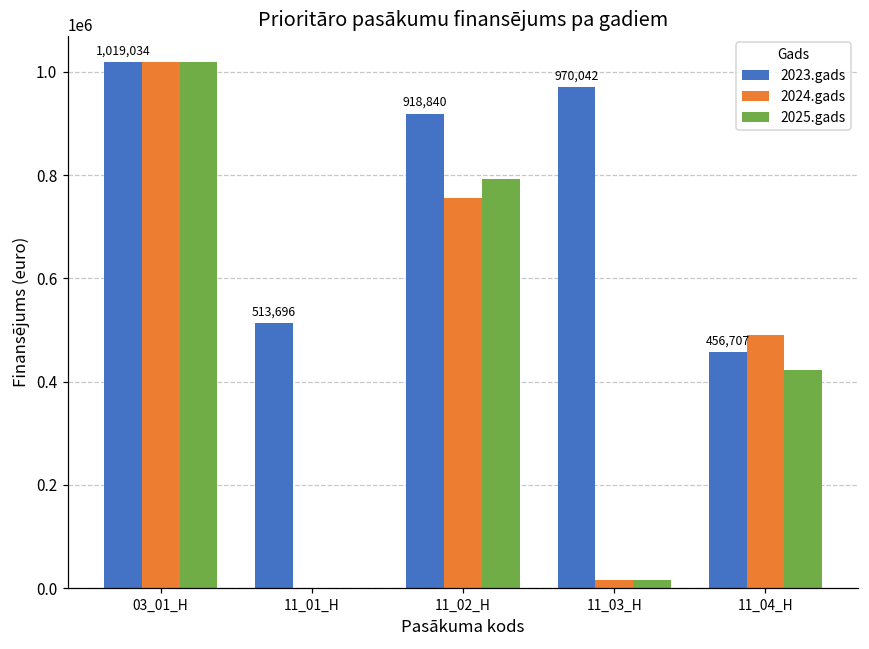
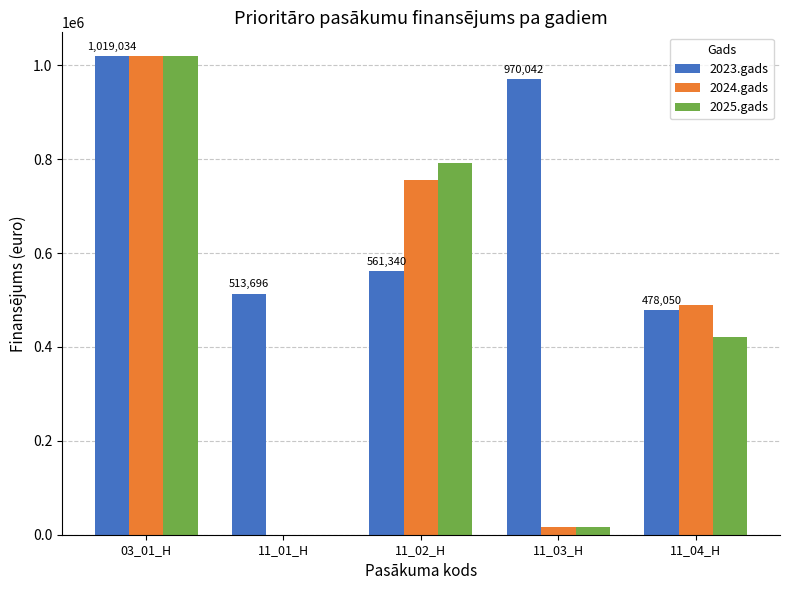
  {
    "2023.gads": {
      "03_01_H": "1,019,034",
      "11_01_H": "513,696",
-     "11_02_H": "918,840",
+     "11_02_H": "561,340",
      "11_03_H": "970,042",
-     "11_04_H": "456,707"
+     "11_04_H": "478,050"
    },
    "2024.gads": {
      "11_01_H": "0",
      "11_02_H": "760000",
      "11_03_H": "20000",
      "11_04_H": "490000"
    },
    "2025.gads": {
      "03_01_H": "1020000",
      "11_01_H": "0",
      "11_02_H": "790000",
      "11_03_H": "20000",
      "11_04_H": "420000"
    }
  }
